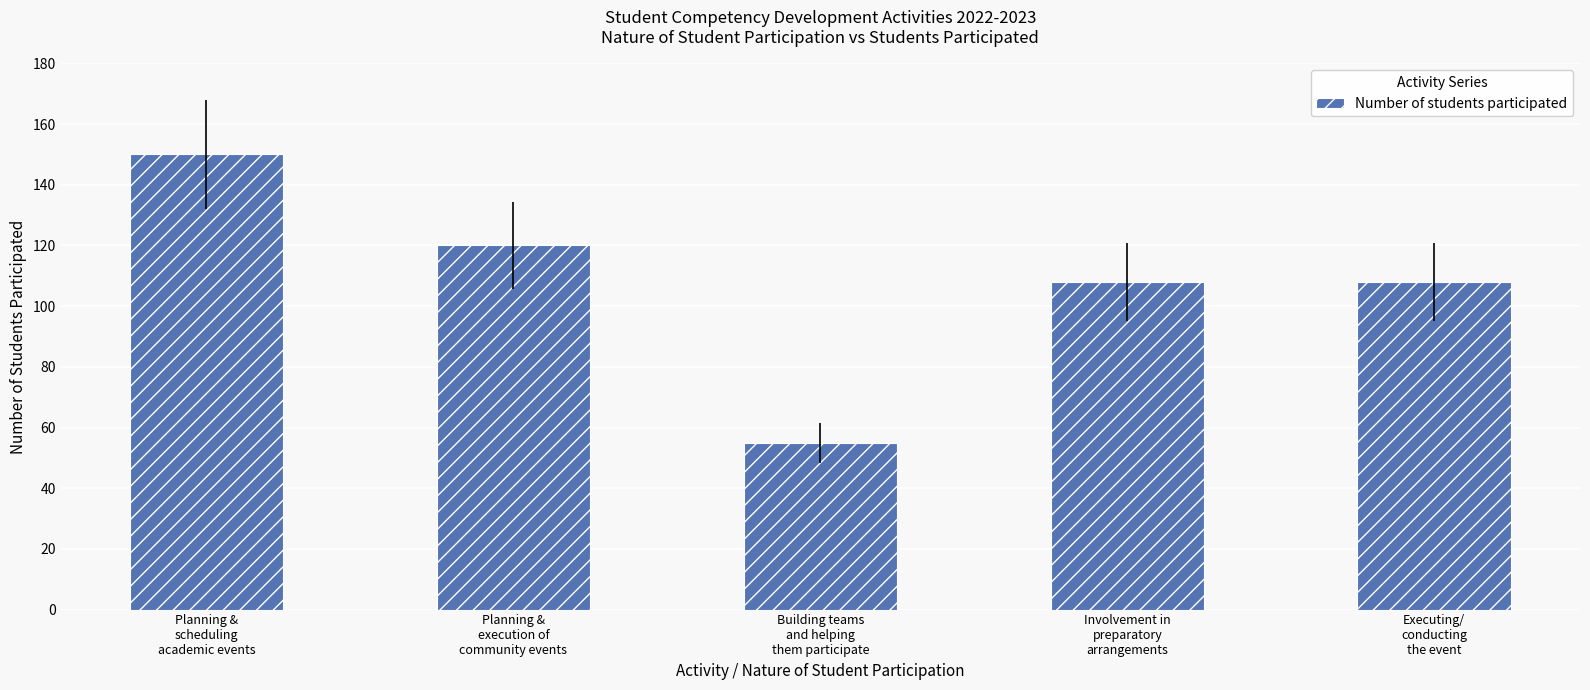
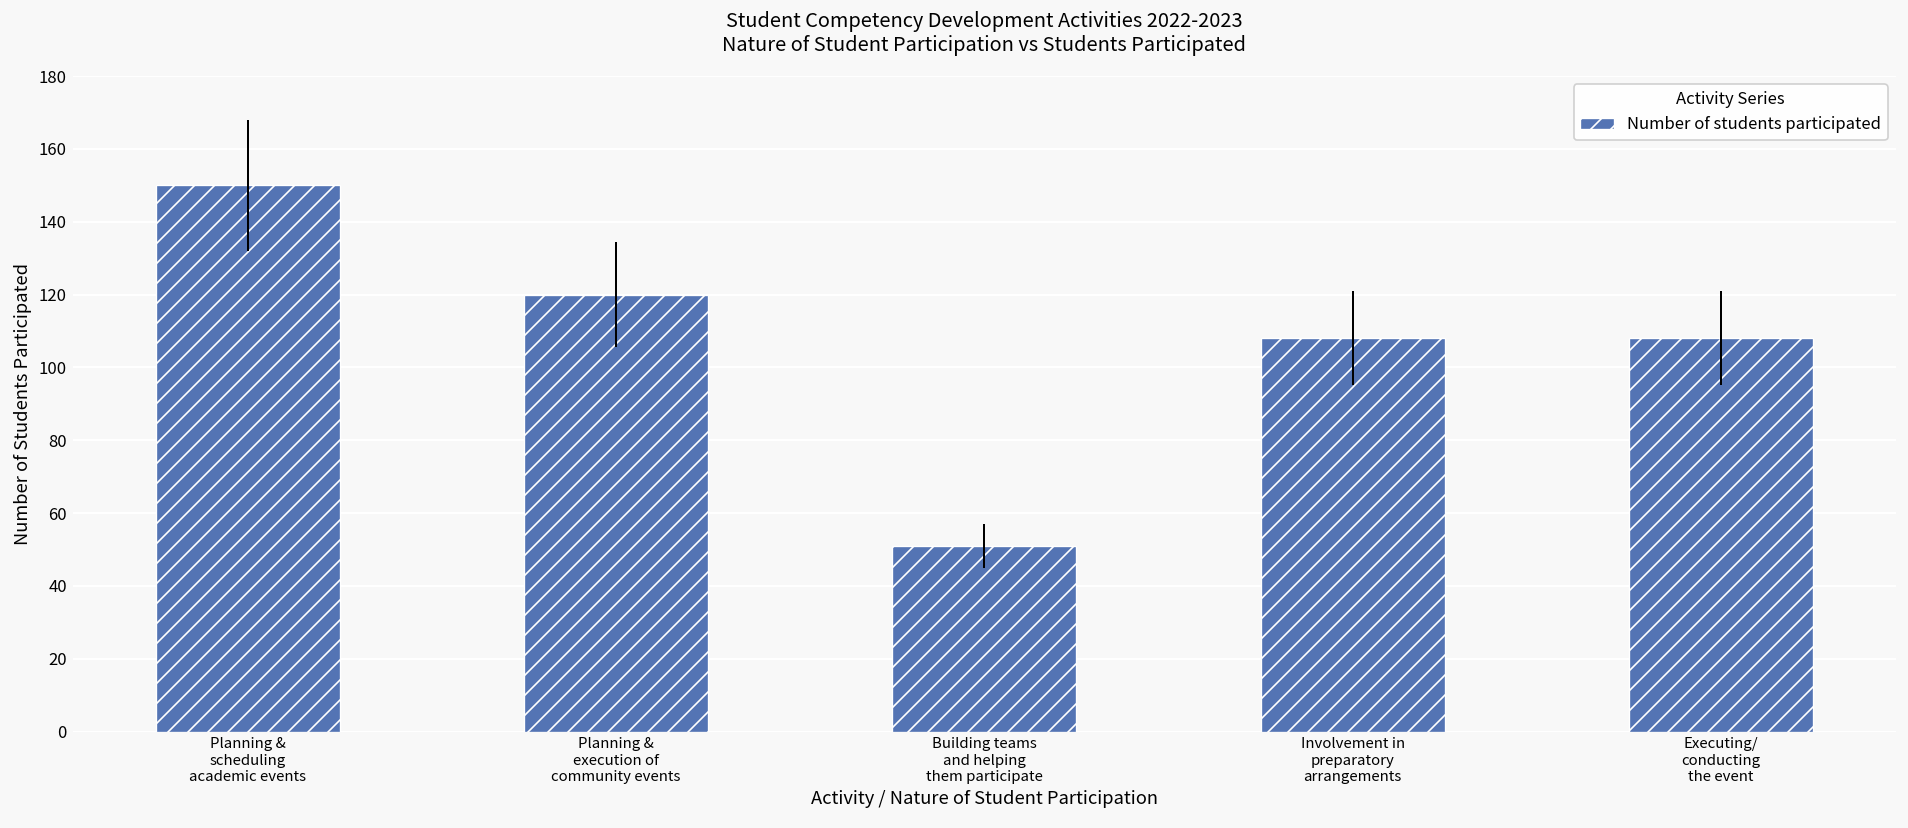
  {
    "Planning & scheduling academic events": 150,
    "Planning & execution of community events": 120,
-   "Building teams and helping them participate": 55,
+   "Building teams and helping them participate": 51,
    "Involvement in preparatory arrangements": 108,
    "Executing/ conducting the event": 108
  }
